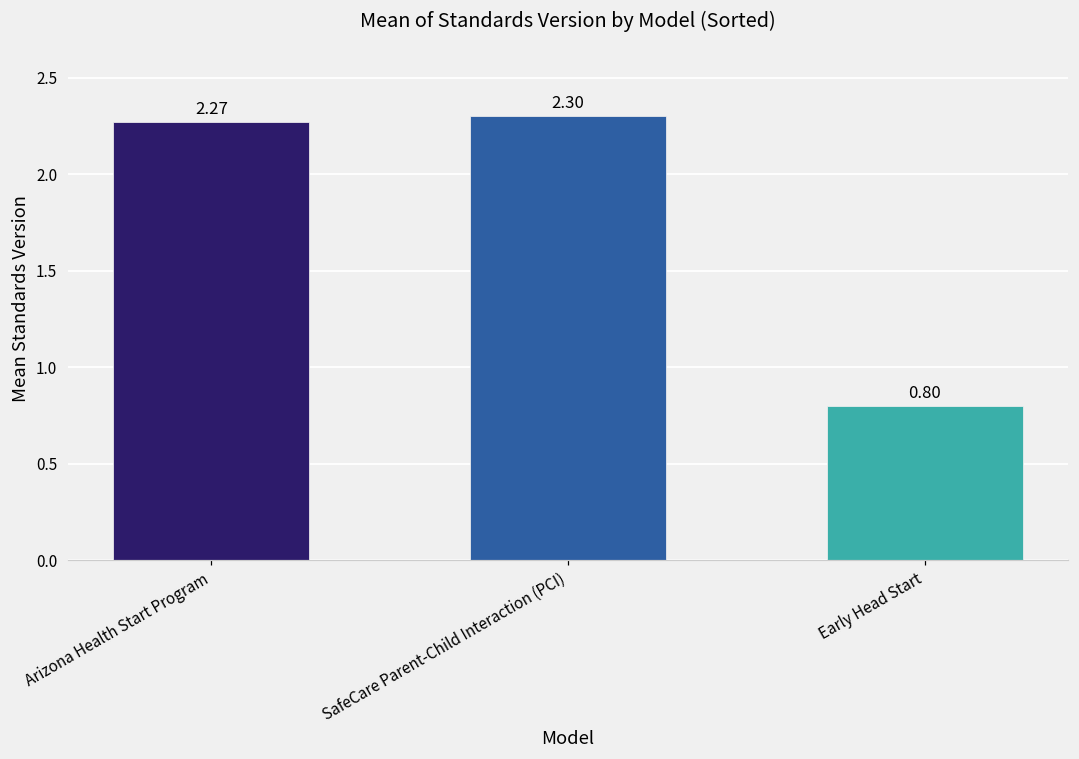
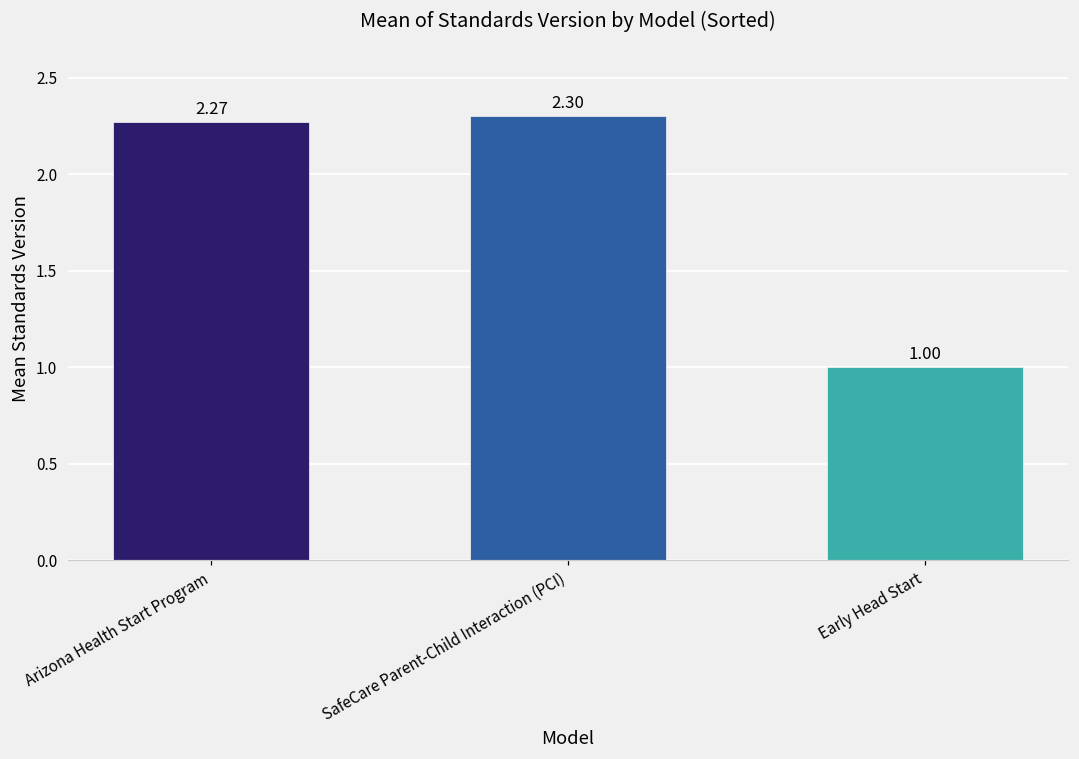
  {
    "Arizona Health Start Program": 2.27,
    "SafeCare Parent-Child Interaction (PCI)": 2.30,
-   "Early Head Start": 0.80
+   "Early Head Start": 1.00
  }
